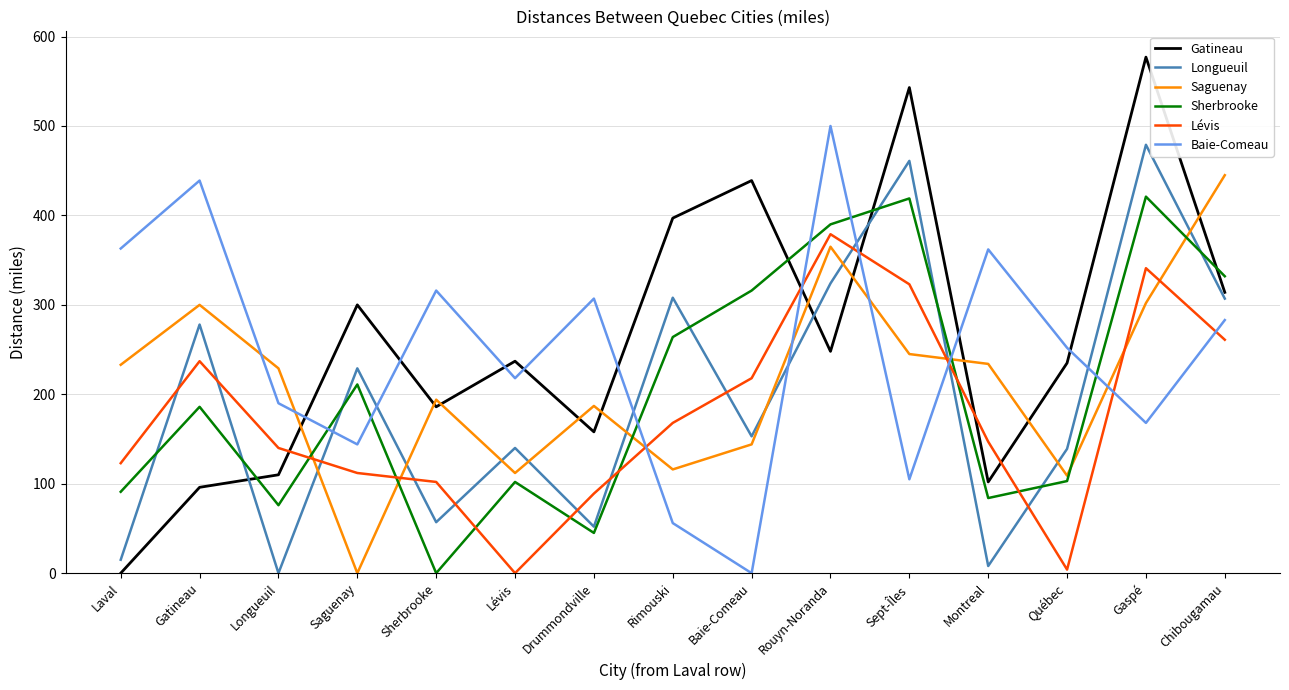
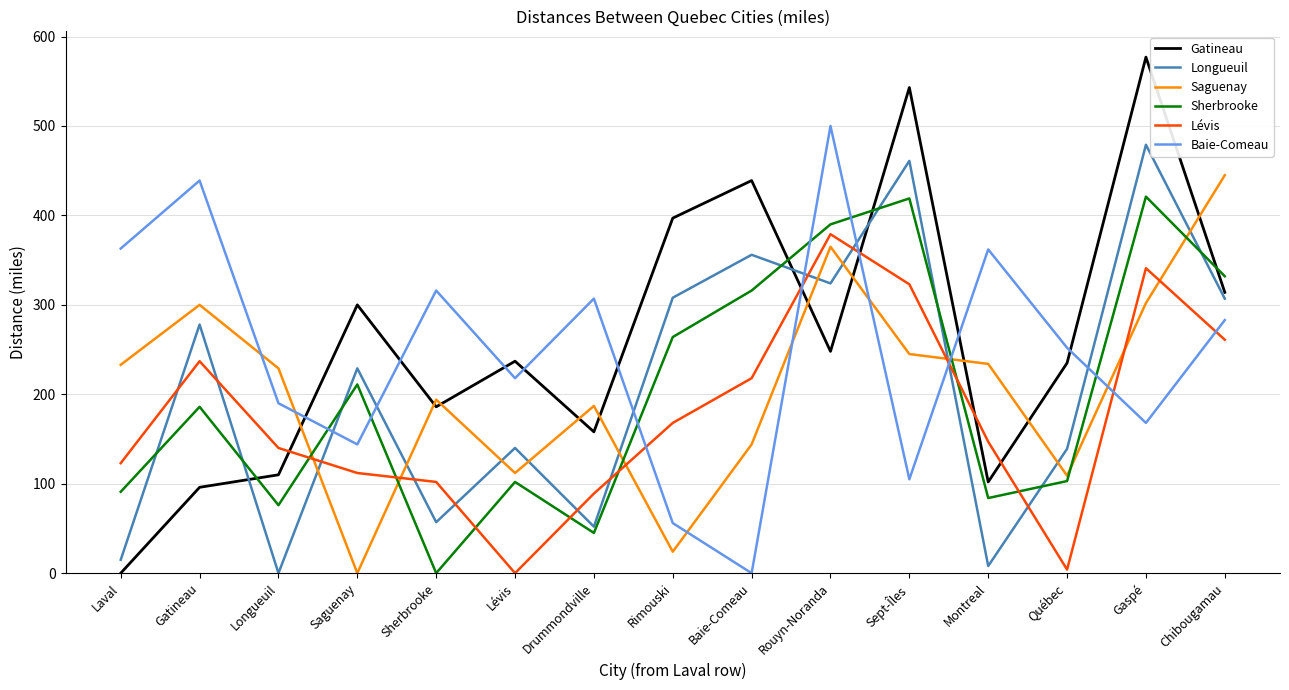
  {
    "Gatineau": {
      "Laval": 0,
      "Gatineau": 100,
      "Longueuil": 110,
      "Saguenay": 300,
      "Sherbrooke": 190,
      "Lévis": 240,
      "Drummondville": 160,
      "Rimouski": 400,
      "Baie-Comeau": 440,
      "Rouyn-Noranda": 250,
      "Sept-Îles": 540,
      "Montreal": 100,
      "Québec": 240,
      "Gaspé": 580,
      "Chibougamau": 310
    },
    "Longueuil": {
      "Laval": 20,
      "Gatineau": 280,
      "Longueuil": 0,
      "Saguenay": 230,
      "Sherbrooke": 60,
      "Lévis": 140,
      "Drummondville": 50,
      "Rimouski": 310,
-     "Baie-Comeau": 150,
+     "Baie-Comeau": 360,
      "Rouyn-Noranda": 320,
      "Sept-Îles": 460,
      "Montreal": 10,
      "Québec": 140,
      "Gaspé": 480,
      "Chibougamau": 310
    },
    "Saguenay": {
      "Laval": 230,
      "Gatineau": 300,
      "Longueuil": 230,
      "Saguenay": 0,
      "Sherbrooke": 190,
      "Lévis": 110,
      "Drummondville": 190,
-     "Rimouski": 120,
+     "Rimouski": 20,
      "Baie-Comeau": 140,
      "Rouyn-Noranda": 370,
      "Sept-Îles": 250,
      "Montreal": 230,
      "Québec": 110,
      "Gaspé": 300,
      "Chibougamau": 450
    },
    "Sherbrooke": {
      "Laval": 90,
      "Gatineau": 190,
      "Longueuil": 80,
      "Saguenay": 210,
      "Sherbrooke": 0,
      "Lévis": 100,
      "Drummondville": 50,
      "Rimouski": 260,
      "Baie-Comeau": 320,
      "Rouyn-Noranda": 390,
      "Sept-Îles": 420,
      "Montreal": 80,
      "Québec": 100,
      "Gaspé": 420,
      "Chibougamau": 330
    },
    "Lévis": {
      "Laval": 120,
      "Gatineau": 240,
      "Longueuil": 140,
      "Saguenay": 110,
      "Sherbrooke": 100,
      "Lévis": 0,
      "Drummondville": 90,
      "Rimouski": 170,
      "Baie-Comeau": 220,
      "Rouyn-Noranda": 380,
      "Sept-Îles": 320,
      "Montreal": 150,
      "Québec": 0,
      "Gaspé": 340,
      "Chibougamau": 260
    },
    "Baie-Comeau": {
      "Laval": 360,
      "Gatineau": 440,
      "Longueuil": 190,
      "Saguenay": 140,
      "Sherbrooke": 320,
      "Lévis": 220,
      "Drummondville": 310,
      "Rimouski": 60,
      "Baie-Comeau": 0,
      "Rouyn-Noranda": 500,
      "Sept-Îles": 110,
      "Montreal": 360,
      "Québec": 250,
      "Gaspé": 170,
      "Chibougamau": 280
    }
  }
